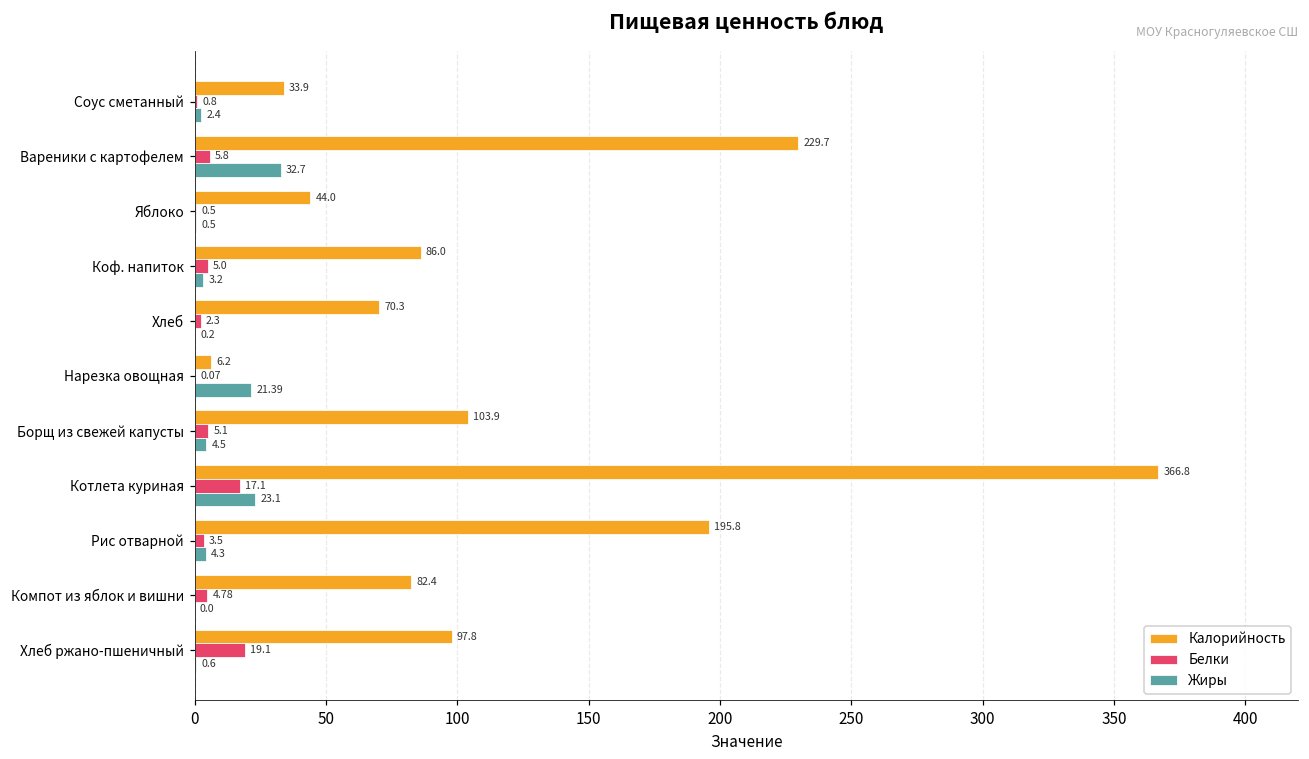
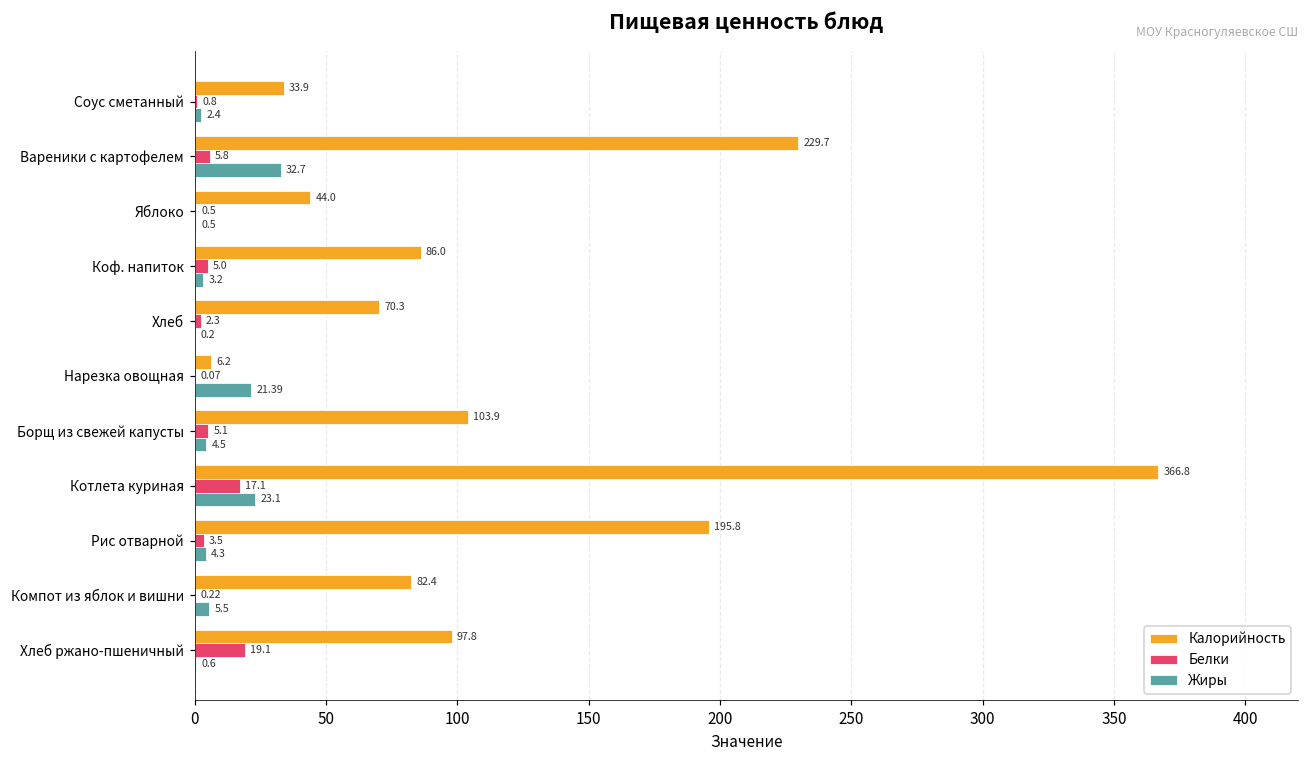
  {
    "Калорийность": {
      "Соус сметанный": 33.9,
      "Вареники с картофелем": 229.7,
      "Яблоко": 44.0,
      "Коф. напиток": 86.0,
      "Хлеб": 70.3,
      "Нарезка овощная": 6.2,
      "Борщ из свежей капусты": 103.9,
      "Котлета куриная": 366.8,
      "Рис отварной": 195.8,
      "Компот из яблок и вишни": 82.4,
      "Хлеб ржано-пшеничный": 97.8
    },
    "Белки": {
      "Соус сметанный": 0.8,
      "Вареники с картофелем": 5.8,
      "Яблоко": 0.5,
      "Коф. напиток": 5.0,
      "Хлеб": 2.3,
      "Нарезка овощная": 0.07,
      "Борщ из свежей капусты": 5.1,
      "Котлета куриная": 17.1,
      "Рис отварной": 3.5,
-     "Компот из яблок и вишни": 4.78,
+     "Компот из яблок и вишни": 0.22,
      "Хлеб ржано-пшеничный": 19.1
    },
    "Жиры": {
      "Соус сметанный": 2.4,
      "Вареники с картофелем": 32.7,
      "Яблоко": 0.5,
      "Коф. напиток": 3.2,
      "Хлеб": 0.2,
      "Нарезка овощная": 21.39,
      "Борщ из свежей капусты": 4.5,
      "Котлета куриная": 23.1,
      "Рис отварной": 4.3,
-     "Компот из яблок и вишни": 0.0,
+     "Компот из яблок и вишни": 5.5,
      "Хлеб ржано-пшеничный": 0.6
    }
  }
